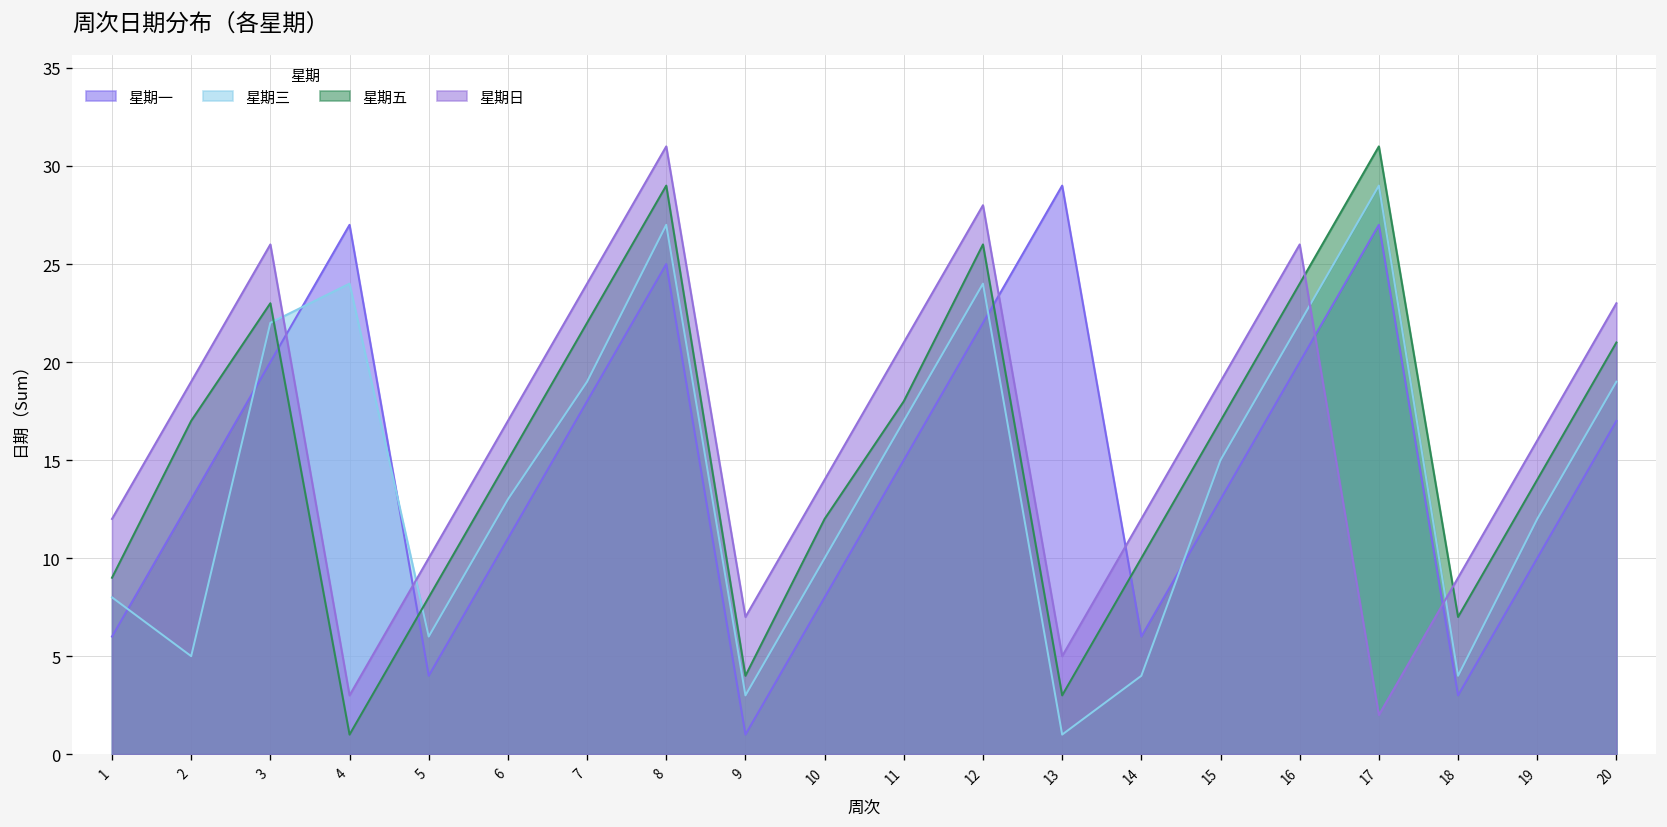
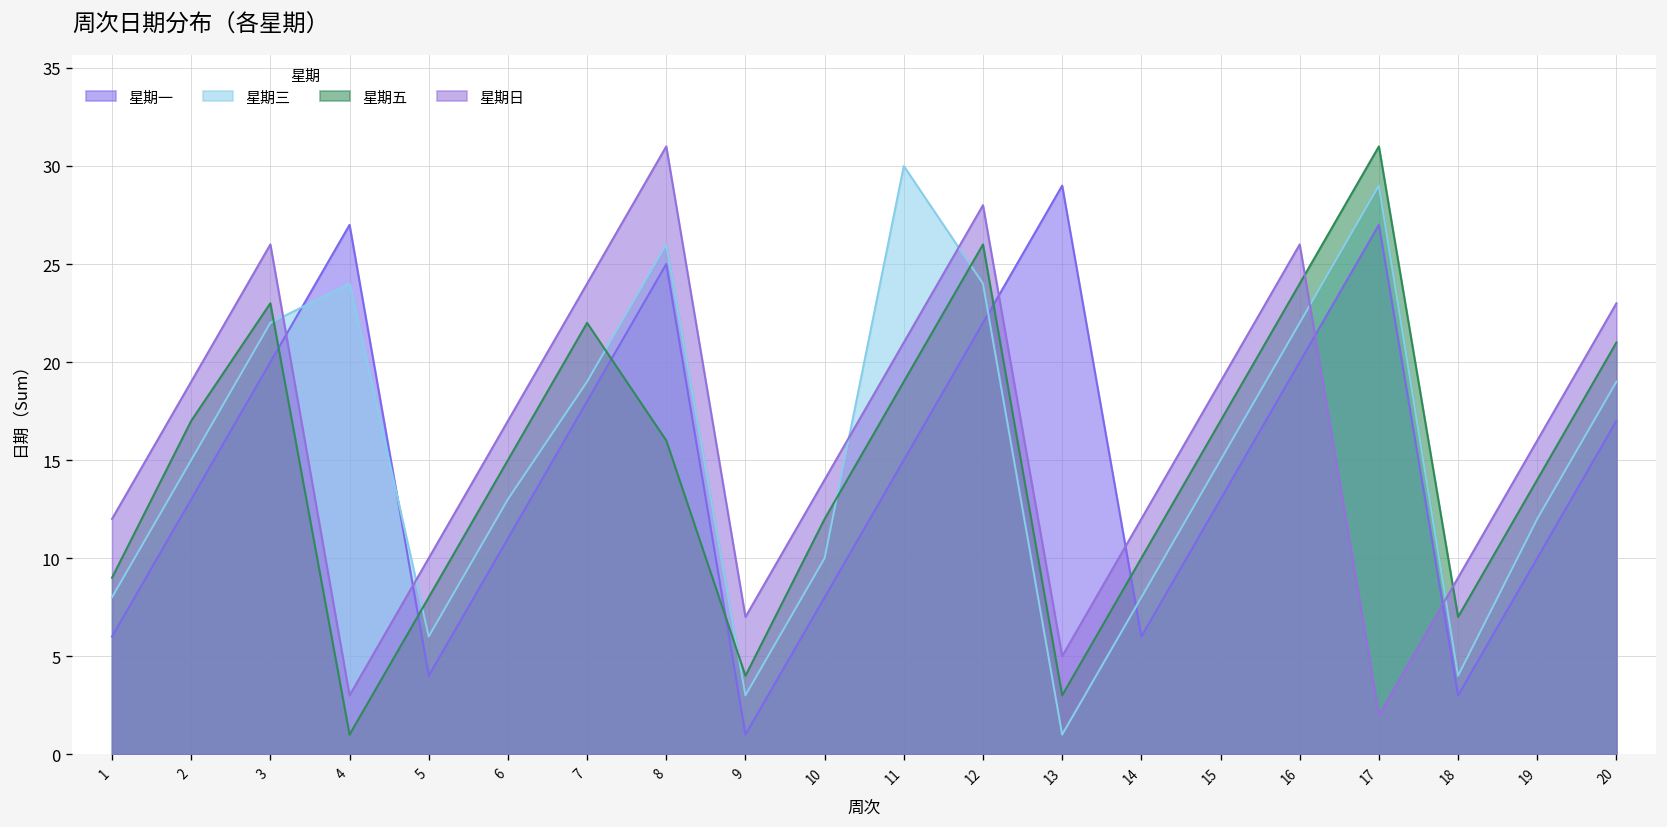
  {
    "星期三": {
      "1": 8,
-     "2": 5,
+     "2": 15,
      "3": 22,
      "4": 24,
      "5": 6,
      "6": 13,
      "7": 19,
-     "8": 27,
+     "8": 26,
      "9": 3,
      "10": 10,
-     "11": 17,
+     "11": 30,
      "12": 24,
      "13": 1,
-     "14": 4,
+     "14": 8,
      "15": 15,
      "16": 22,
      "17": 29,
      "18": 4,
      "19": 12,
      "20": 19
    },
    "星期五": {
      "1": 9,
      "2": 17,
      "3": 23,
      "4": 1,
      "5": 8,
      "6": 15,
      "7": 22,
-     "8": 29,
+     "8": 16,
      "9": 4,
      "10": 12,
-     "11": 18,
+     "11": 19,
      "12": 26,
      "13": 3,
      "14": 10,
      "15": 17,
      "16": 24,
      "17": 31,
      "18": 7,
      "19": 14,
      "20": 21
    }
  }
